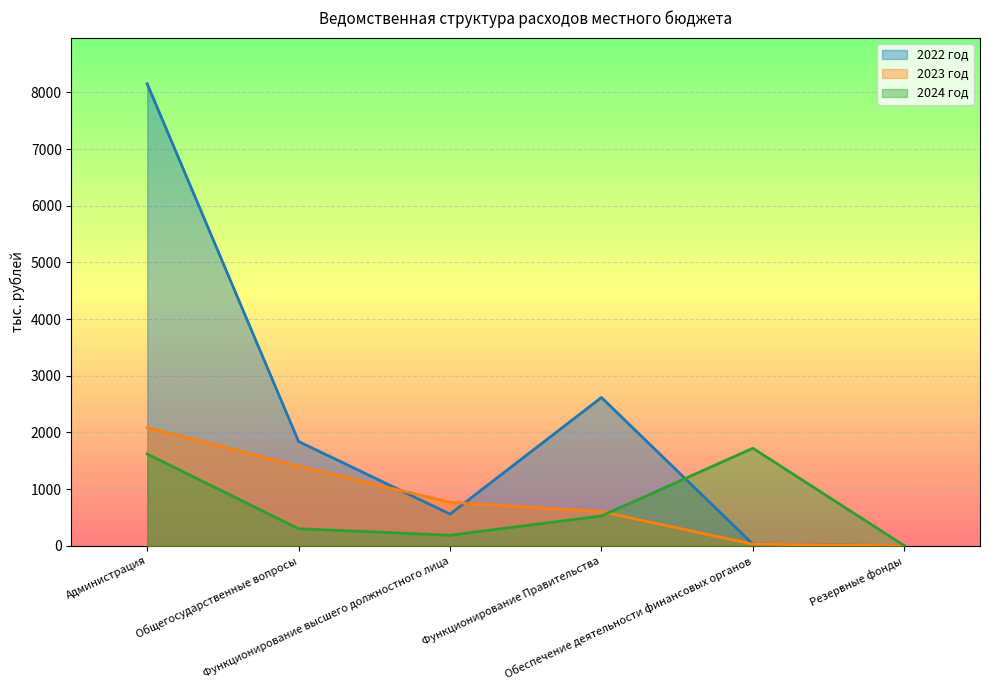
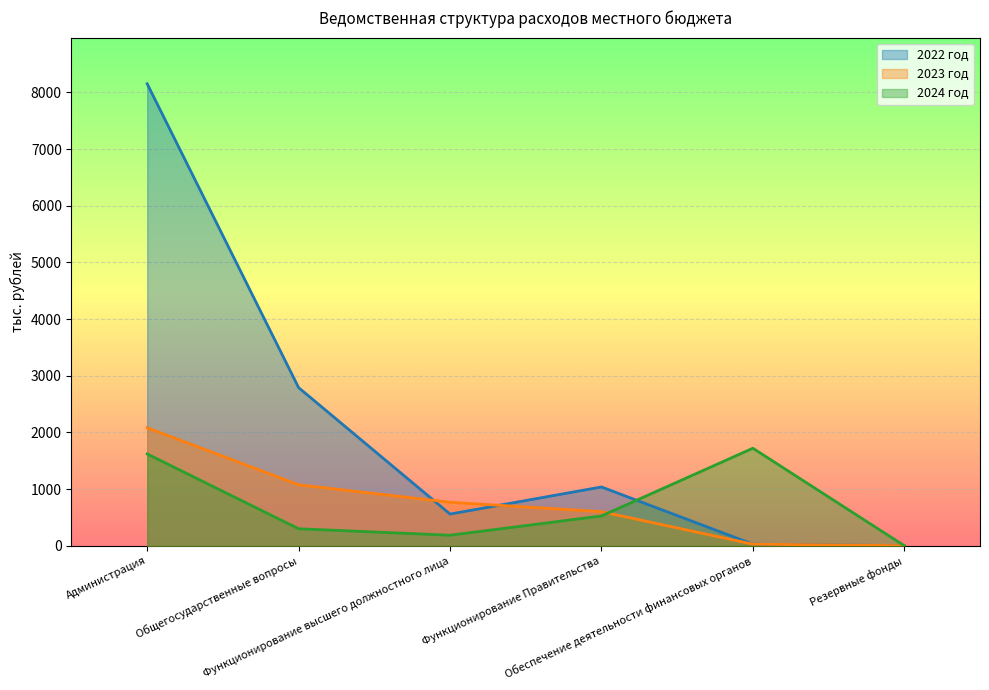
  {
    "2022 год": {
      "Администрация": 8200,
-     "Общегосударственные вопросы": 1800,
+     "Общегосударственные вопросы": 2800,
      "Функционирование высшего должностного лица": 600,
-     "Функционирование Правительства": 2600
+     "Функционирование Правительства": 1000
    },
    "2023 год": {
      "Администрация": 2100,
-     "Общегосударственные вопросы": 1400,
+     "Общегосударственные вопросы": 1100,
      "Функционирование высшего должностного лица": 800,
      "Функционирование Правительства": 600
    },
    "2024 год": {
      "Администрация": 1600,
      "Общегосударственные вопросы": 300,
      "Функционирование высшего должностного лица": 200,
      "Функционирование Правительства": 500,
      "Обеспечение деятельности финансовых органов": 1700
    }
  }
